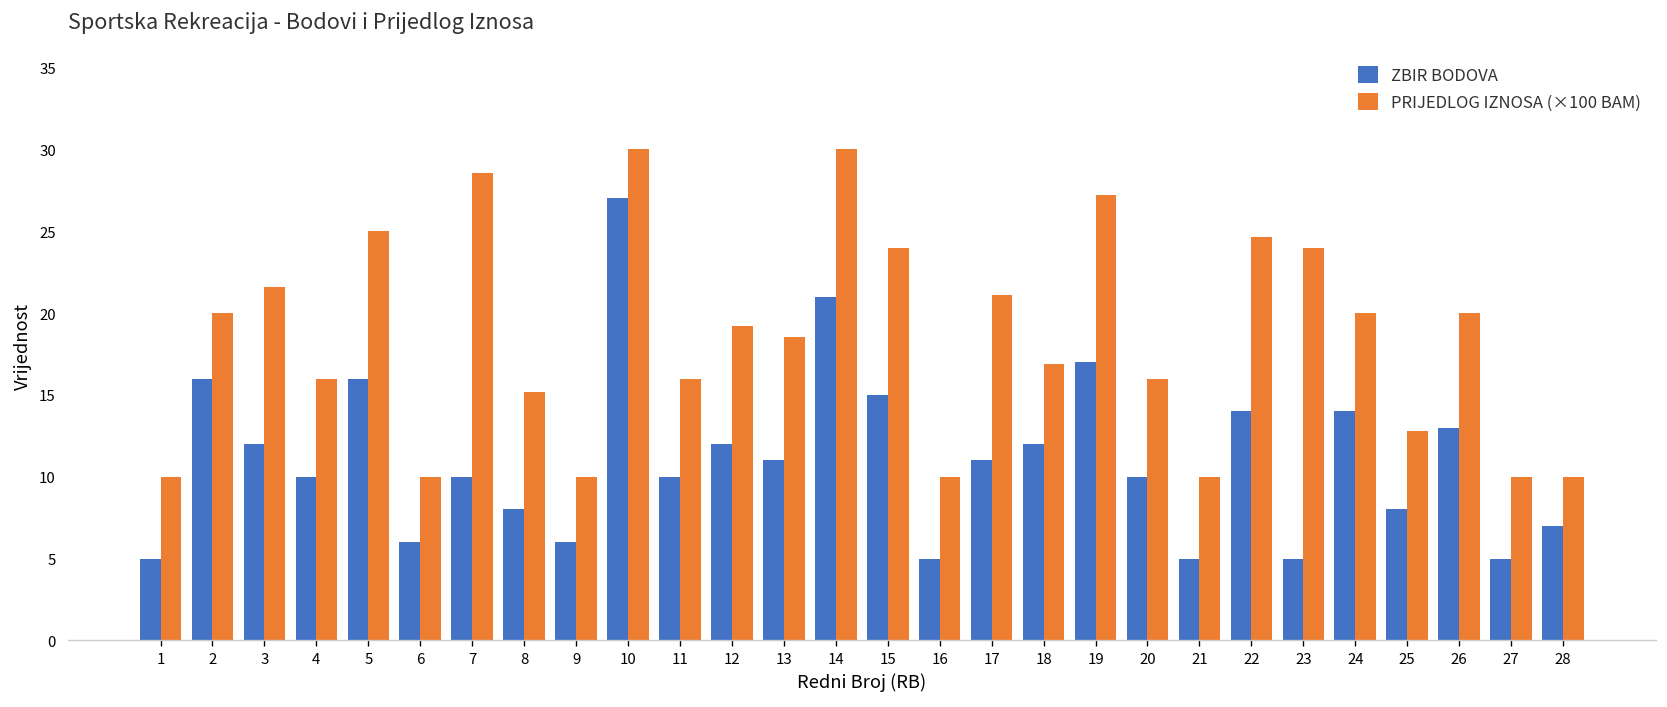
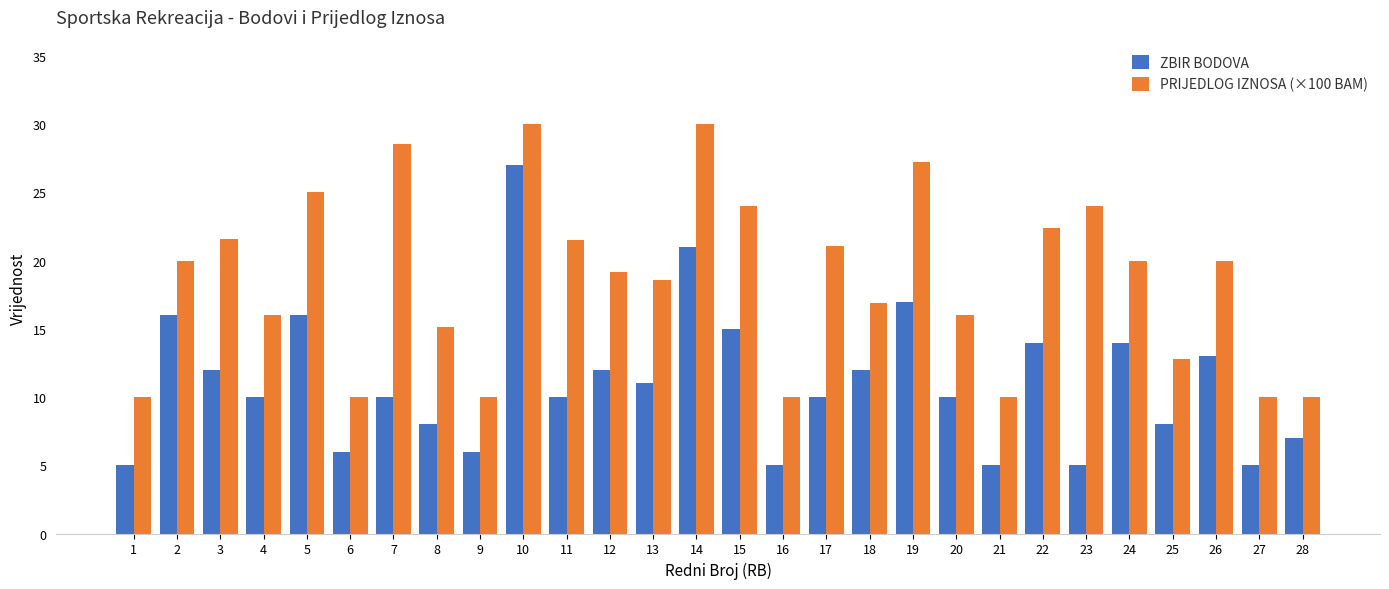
  {
    "ZBIR BODOVA": {
      "1": 5,
      "2": 16,
      "3": 12,
      "4": 10,
      "5": 16,
      "6": 6,
      "7": 10,
      "8": 8,
      "9": 6,
      "10": 27,
      "11": 10,
      "12": 12,
      "13": 11,
      "14": 21,
      "15": 15,
      "16": 5,
-     "17": 11,
+     "17": 10,
      "18": 12,
      "19": 17,
      "20": 10,
      "21": 5,
      "22": 14,
      "23": 5,
      "24": 14,
      "25": 8,
      "26": 13,
      "27": 5,
      "28": 7
    },
    "PRIJEDLOG IZNOSA (×100 BAM)": {
      "1": 10.0,
      "2": 20.0,
      "3": 21.6,
      "4": 16.0,
      "5": 25.0,
      "6": 10.0,
      "7": 28.6,
      "8": 15.2,
      "9": 10.0,
      "10": 30.0,
-     "11": 16.0,
+     "11": 21.5,
      "12": 19.2,
      "13": 18.6,
      "14": 30.0,
      "15": 24.0,
      "16": 10.0,
      "17": 21.1,
      "18": 16.9,
      "19": 27.2,
      "20": 16.0,
      "21": 10.0,
-     "22": 24.6,
+     "22": 22.4,
      "23": 24.0,
      "24": 20.0,
      "25": 12.8,
      "26": 20.0,
      "27": 10.0,
      "28": 10.0
    }
  }
